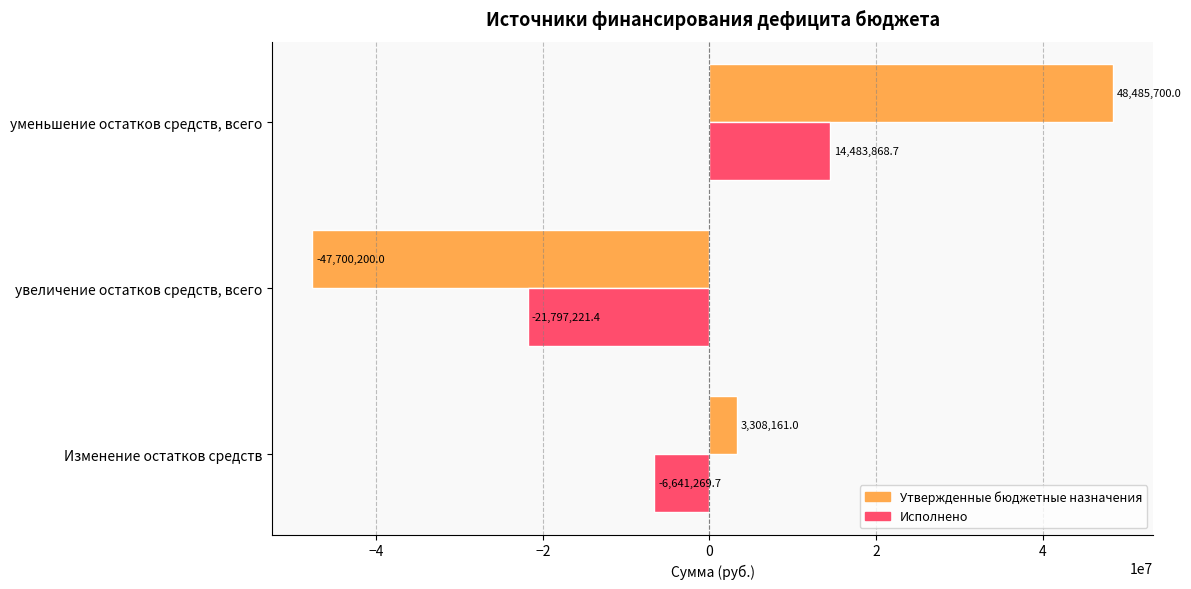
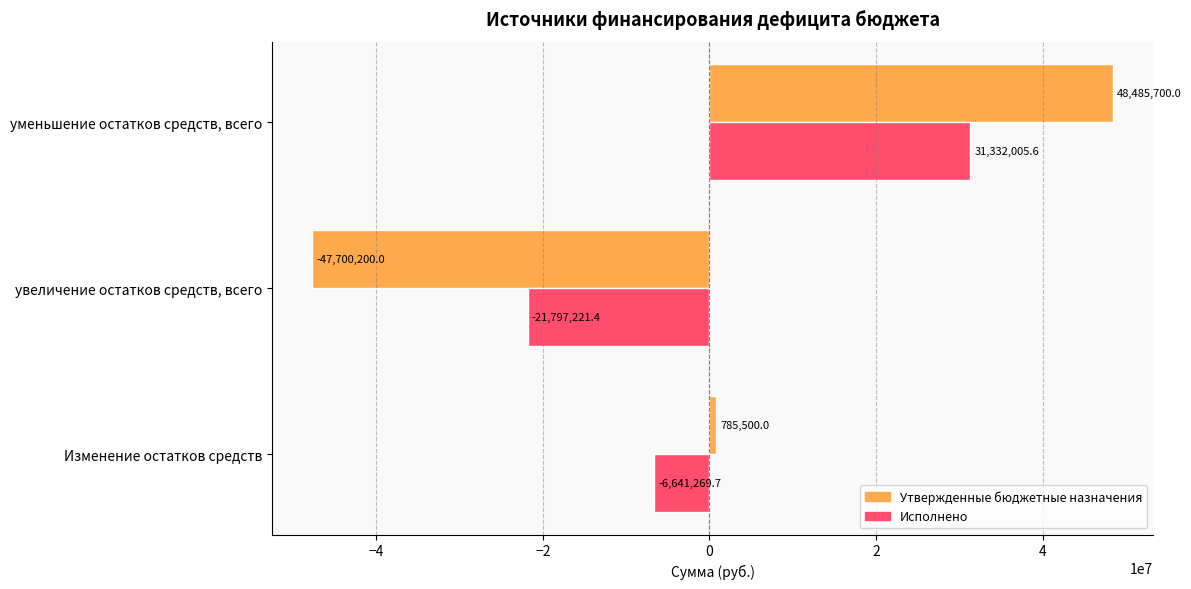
  {
    "Утвержденные бюджетные назначения": {
      "уменьшение остатков средств, всего": "48,485,700.0",
      "увеличение остатков средств, всего": "-47,700,200.0",
-     "Изменение остатков средств": "3,308,161.0"
+     "Изменение остатков средств": "785,500.0"
    },
    "Исполнено": {
-     "уменьшение остатков средств, всего": "14,483,868.7",
+     "уменьшение остатков средств, всего": "31,332,005.6",
      "увеличение остатков средств, всего": "-21,797,221.4",
      "Изменение остатков средств": "-6,641,269.7"
    }
  }
